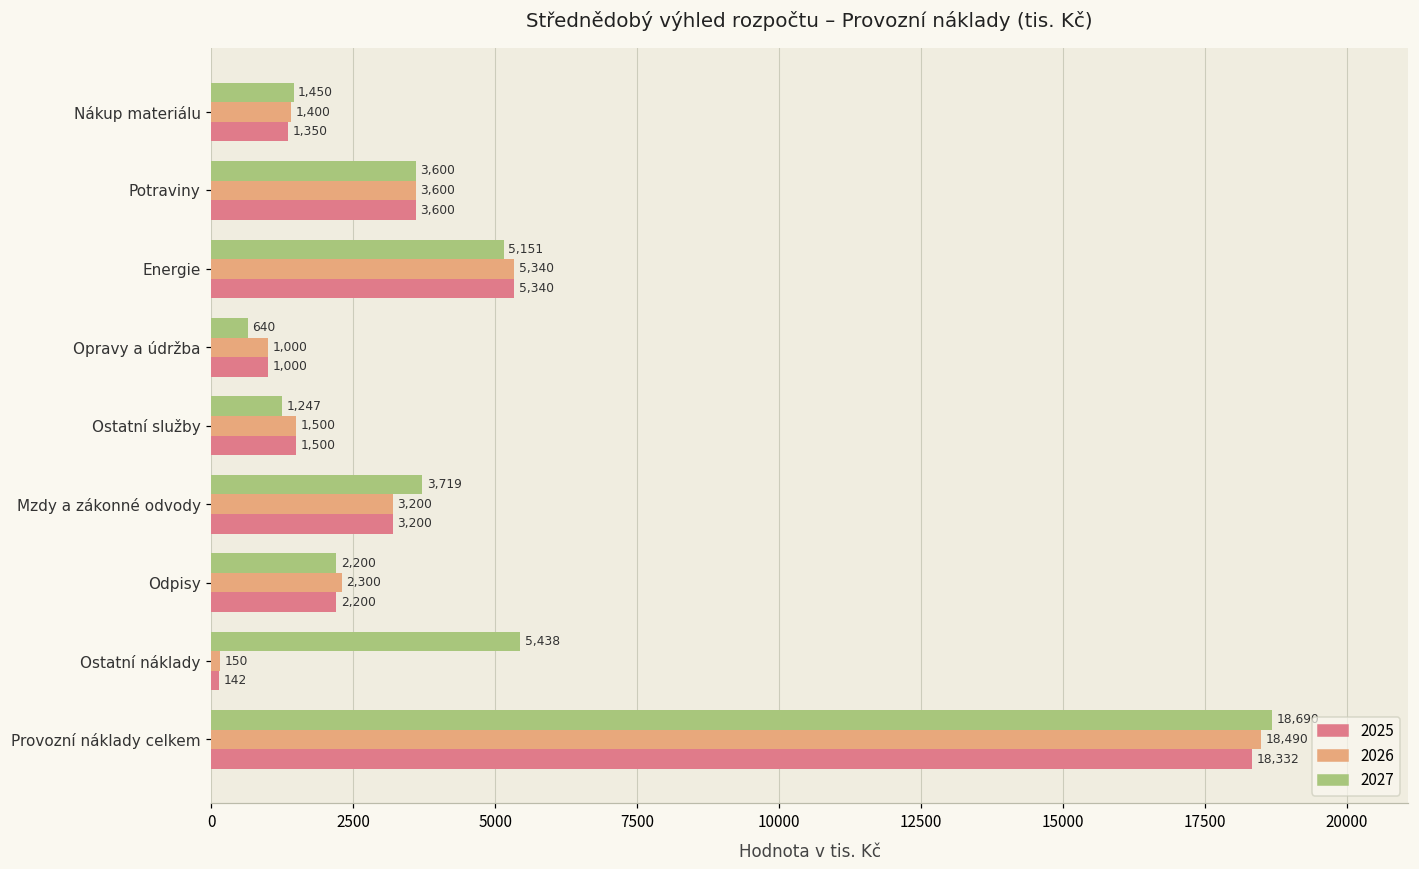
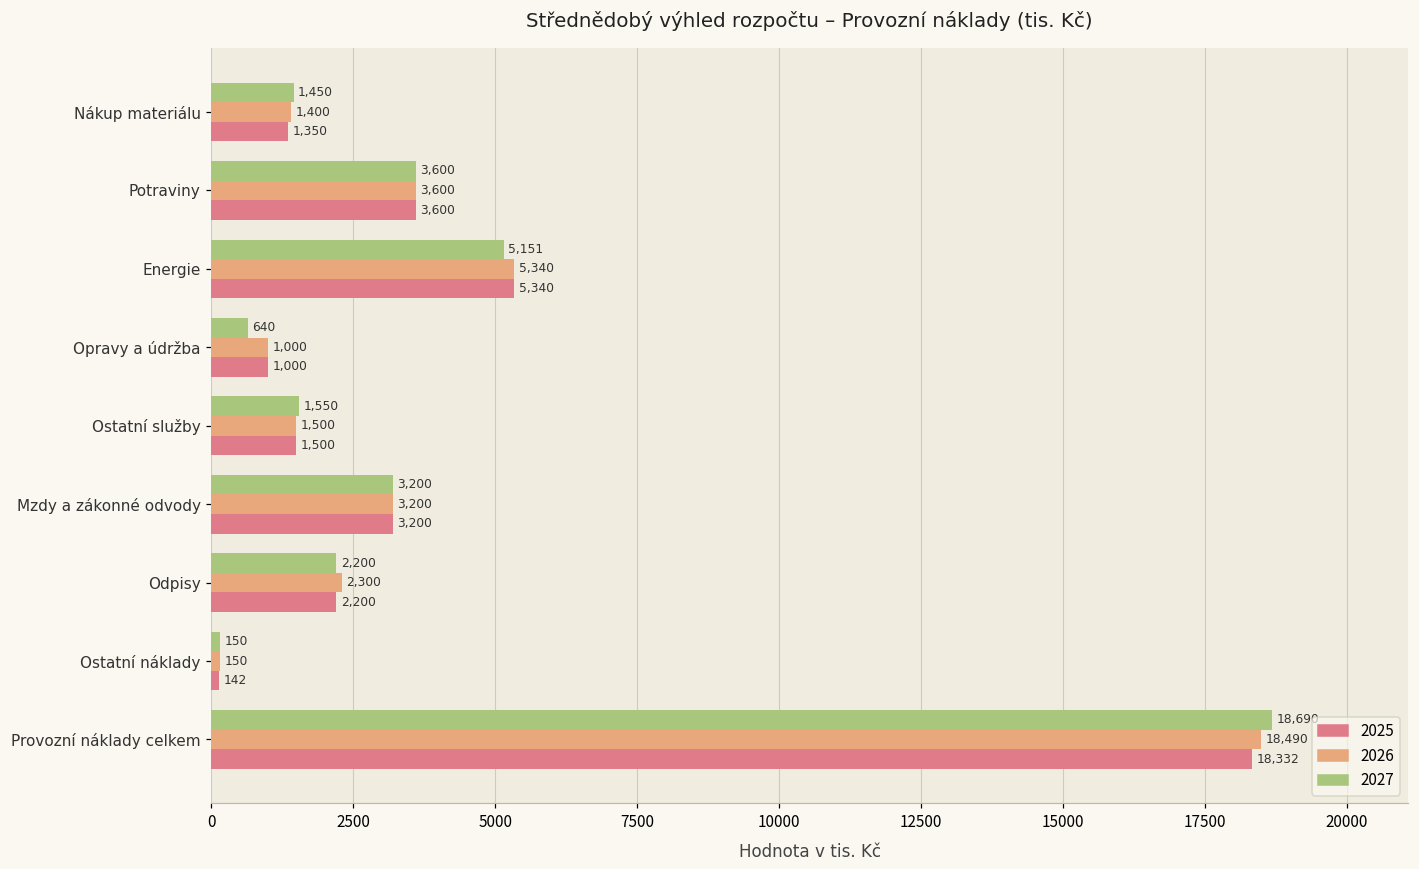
  {
    "2027": {
      "Nákup materiálu": "1,450",
      "Potraviny": "3,600",
      "Energie": "5,151",
      "Opravy a údržba": "640",
-     "Ostatní služby": "1,247",
-     "Mzdy a zákonné odvody": "3,719",
+     "Ostatní služby": "1,550",
+     "Mzdy a zákonné odvody": "3,200",
      "Odpisy": "2,200",
-     "Ostatní náklady": "5,438"
+     "Ostatní náklady": "150"
    }
  }
